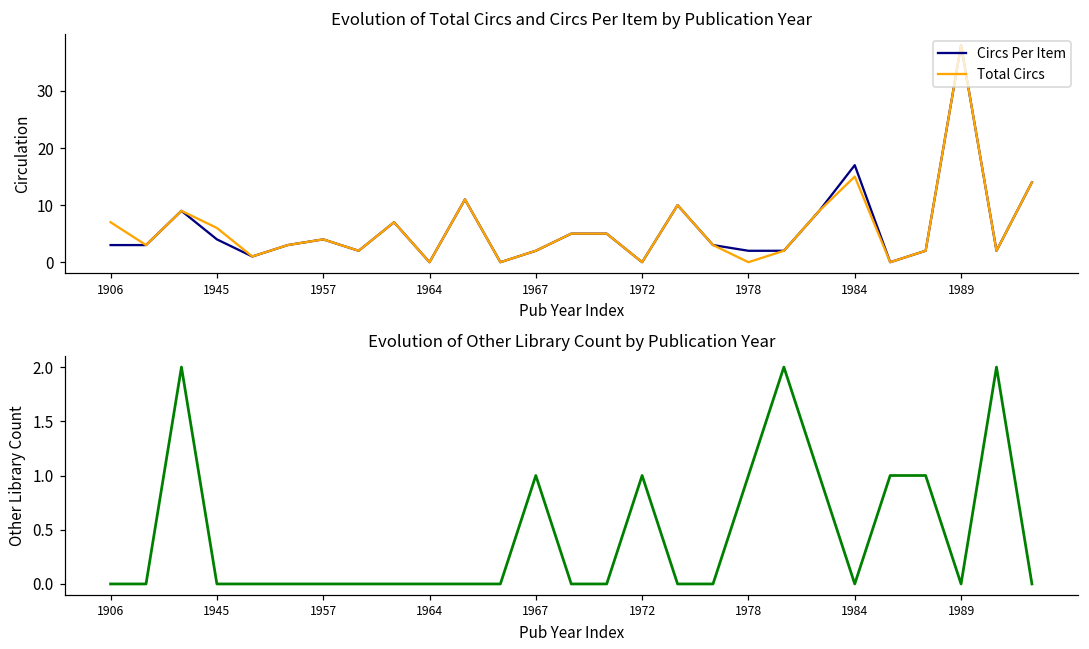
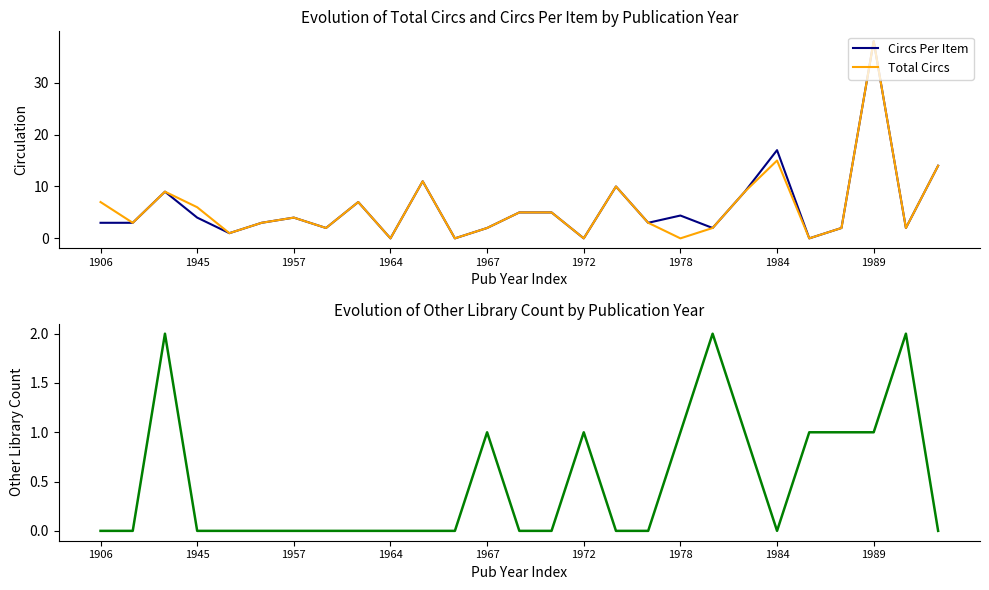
  {
    "Evolution of Total Circs and Circs Per Item by Publication Year": {
      "Circs Per Item": {
        "1906": 3,
        "1945": 4,
-       "1978": 2,
+       "1978": 4,
        "1984": 17
      },
      "Total Circs": {
        "1906": 7,
        "1945": 6,
        "1978": 0,
        "1984": 15
      }
    },
    "Evolution of Other Library Count by Publication Year": {
      "1906": 0,
      "1945": 0,
      "1957": 0,
      "1964": 0,
      "1967": 1,
      "1972": 1,
      "1978": 1,
      "1984": 0,
-     "1989": 0
+     "1989": 1
    }
  }
